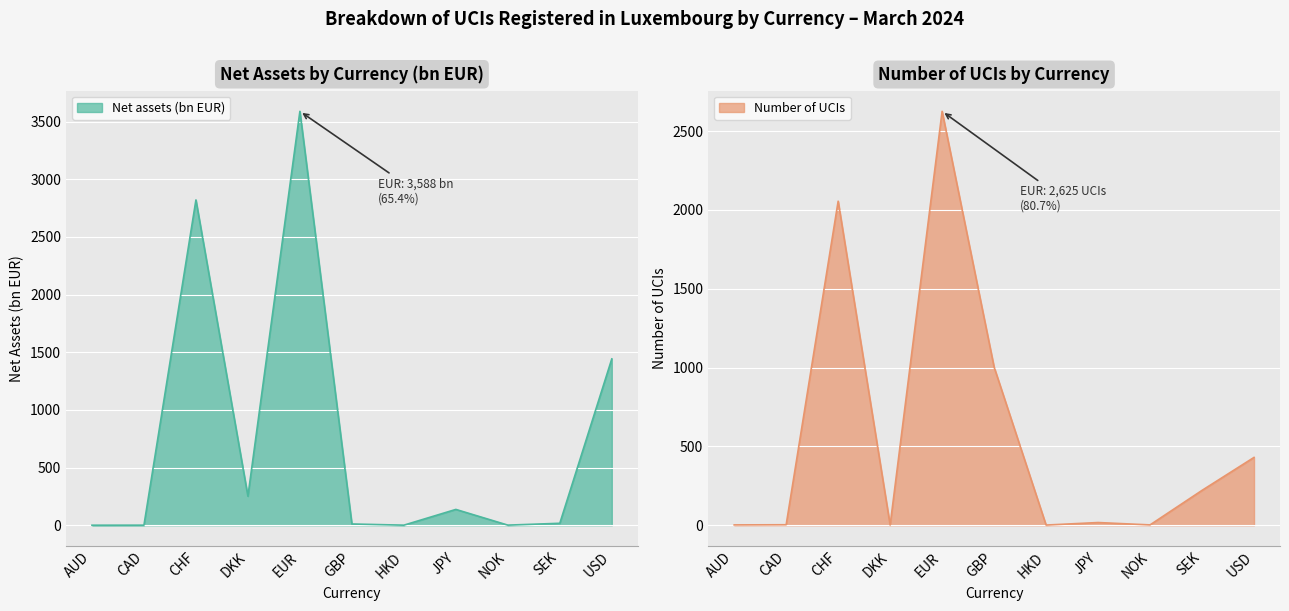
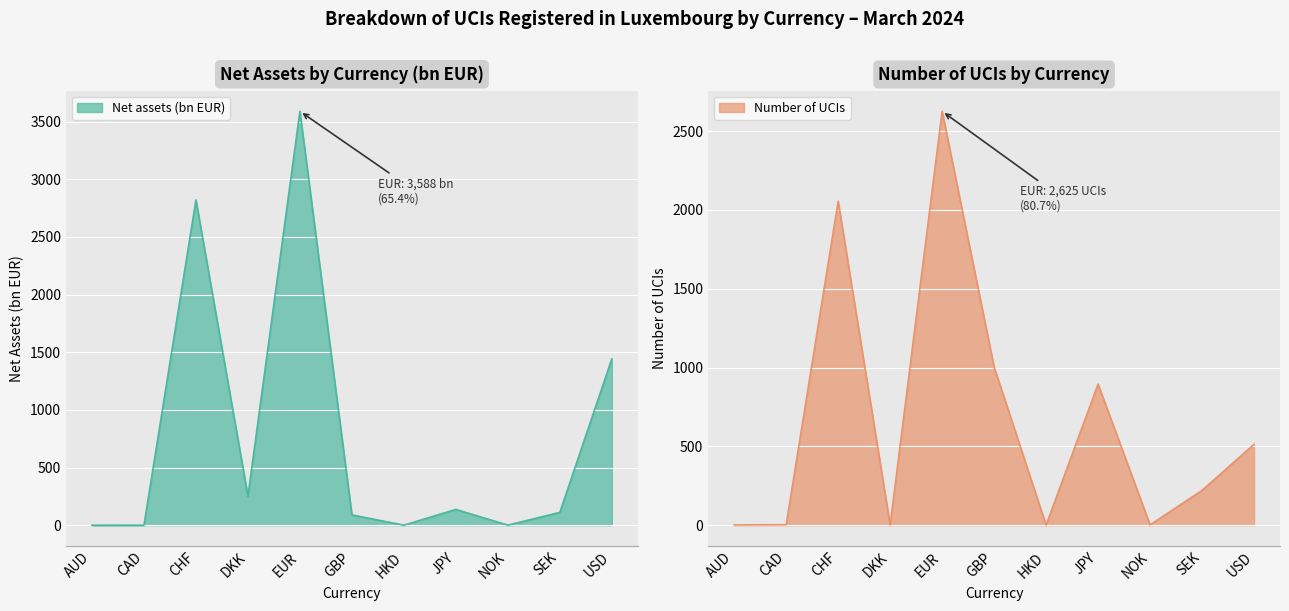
  {
    "Net Assets by Currency (bn EUR)": {
      "AUD": 0,
      "CAD": 0,
      "CHF": 2820,
      "DKK": 250,
-     "GBP": 10,
+     "GBP": 90,
      "HKD": 0,
      "JPY": 140,
      "NOK": 0,
-     "SEK": 20,
+     "SEK": 110,
      "USD": 1440
    },
    "Number of UCIs by Currency": {
      "AUD": 0,
      "CAD": 0,
      "CHF": 2060,
      "DKK": 0,
      "GBP": 1000,
      "HKD": 0,
-     "JPY": 20,
+     "JPY": 900,
      "NOK": 0,
      "SEK": 220,
-     "USD": 430
+     "USD": 510
    }
  }
